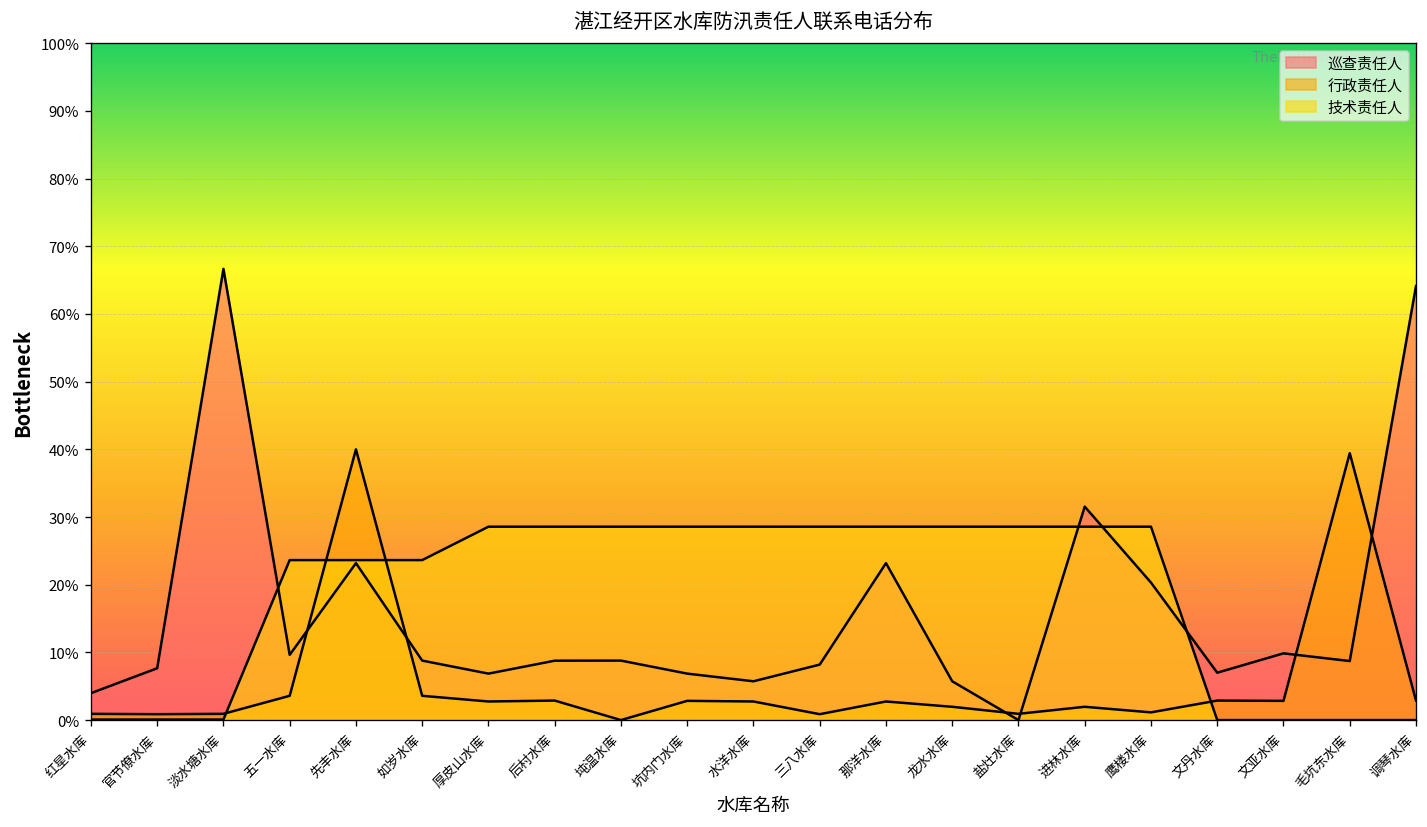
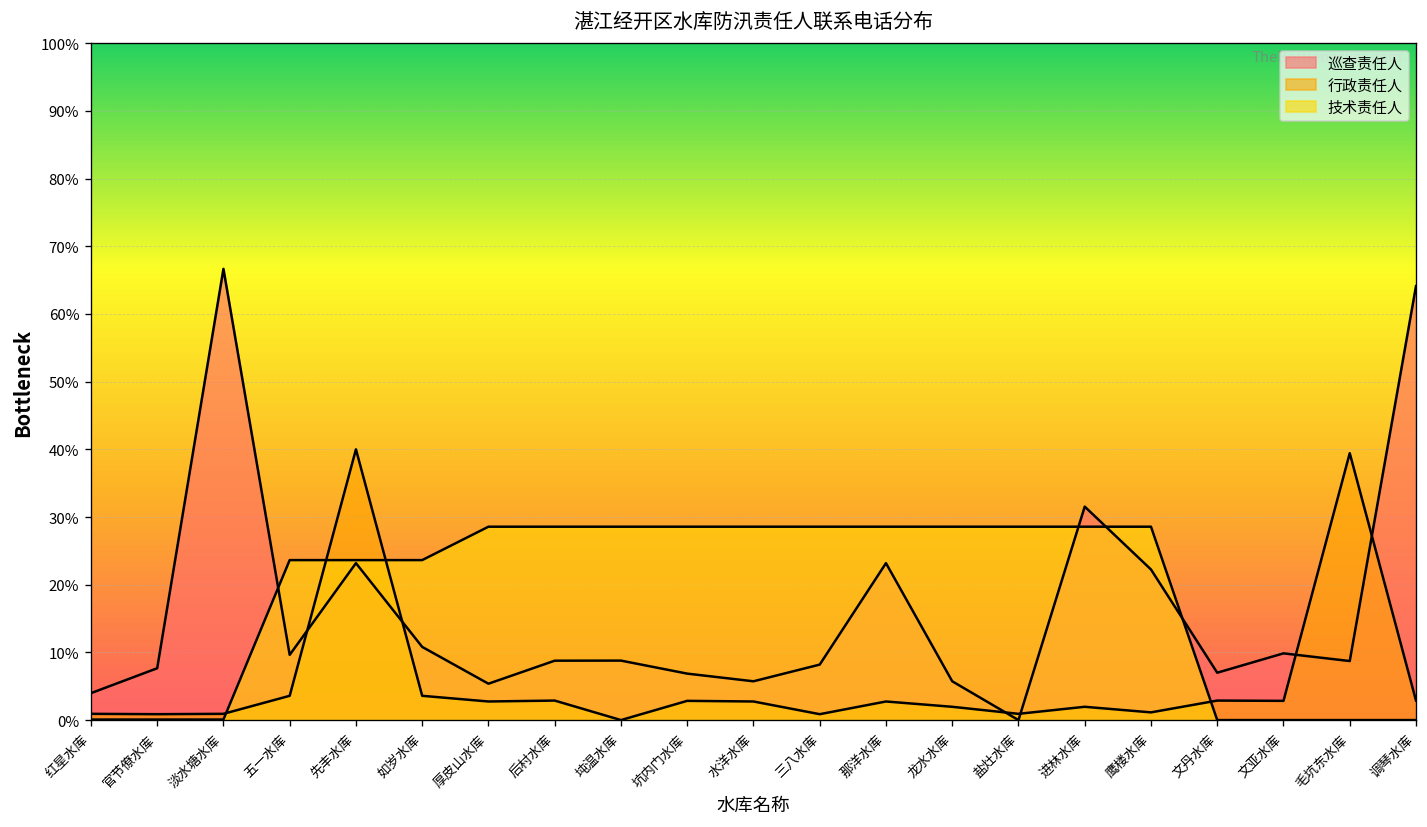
  {
    "巡查责任人": {
      "红星水库": "4%",
      "官节僚水库": "8%",
      "淡水塘水库": "67%",
      "五一水库": "10%",
-     "如岁水库": "9%",
-     "厚皮山水库": "7%",
+     "如岁水库": "11%",
+     "厚皮山水库": "5%",
      "后村水库": "9%",
      "坉温水库": "9%",
      "坑内门水库": "7%",
      "水洋水库": "6%",
      "三八水库": "8%",
      "那洋水库": "23%",
      "龙水水库": "6%",
      "盐灶水库": "0%",
      "进林水库": "32%",
-     "鹰楼水库": "20%",
+     "鹰楼水库": "22%",
      "文丹水库": "7%",
      "文亚水库": "10%",
      "毛坑东水库": "9%",
      "调琴水库": "64%"
    }
  }
